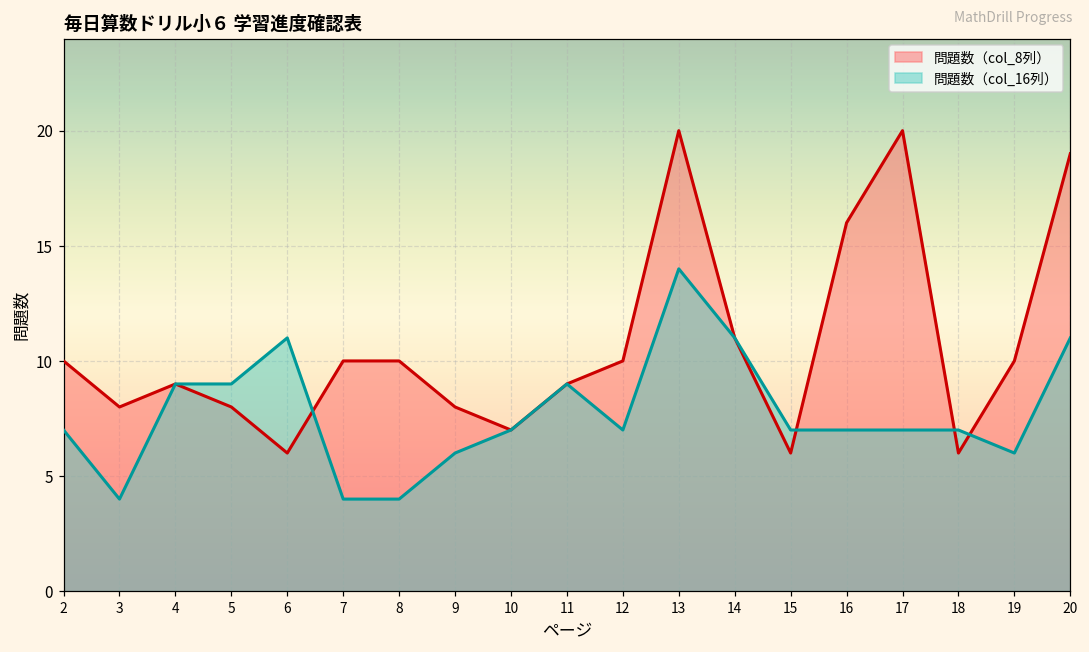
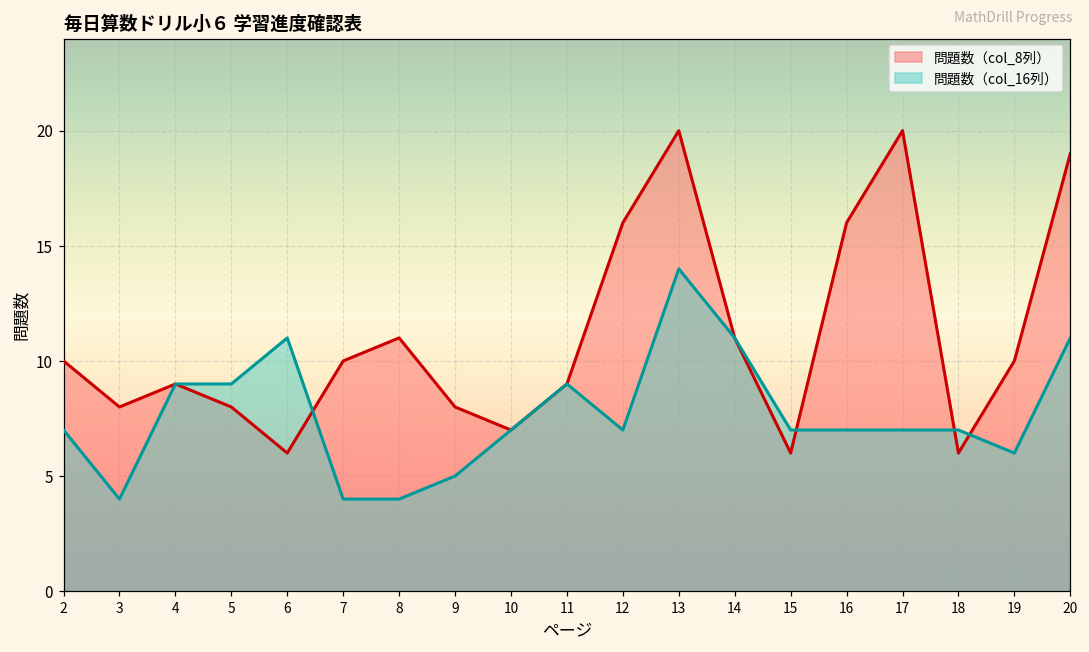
  {
    "問題数（col_8列）": {
      "2": 10,
      "3": 8,
      "5": 8,
      "6": 6,
      "7": 10,
-     "8": 10,
+     "8": 11,
      "9": 8,
-     "12": 10,
+     "12": 16,
      "13": 20,
      "15": 6,
      "16": 16,
      "17": 20,
      "18": 6,
      "19": 10,
      "20": 19
    },
    "問題数（col_16列）": {
      "2": 7,
      "3": 4,
      "5": 9,
      "6": 11,
      "7": 4,
      "8": 4,
-     "9": 6,
+     "9": 5,
      "12": 7,
      "13": 14,
      "15": 7,
      "16": 7,
      "17": 7,
      "18": 7,
      "19": 6,
      "20": 11
    }
  }
